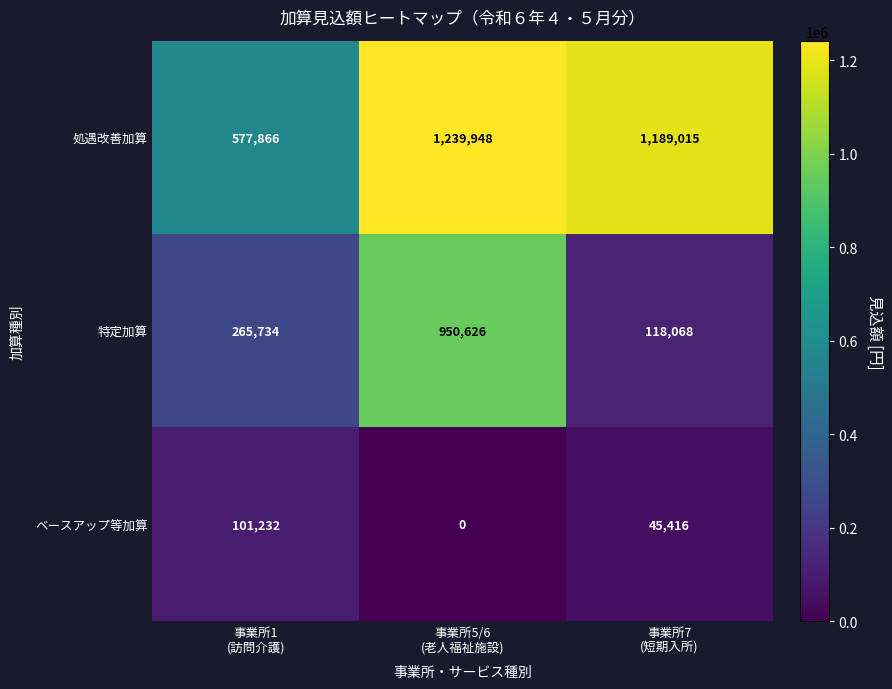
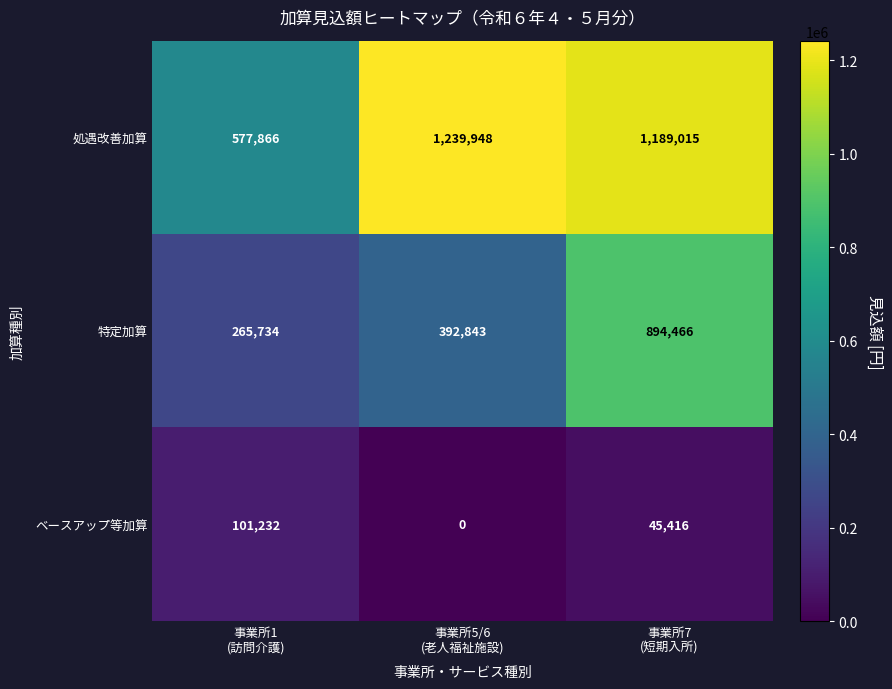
  {
    "処遇改善加算": {
      "事業所1 (訪問介護)": "577,866",
      "事業所5/6 (老人福祉施設)": "1,239,948",
      "事業所7 (短期入所)": "1,189,015"
    },
    "特定加算": {
      "事業所1 (訪問介護)": "265,734",
-     "事業所5/6 (老人福祉施設)": "950,626",
-     "事業所7 (短期入所)": "118,068"
+     "事業所5/6 (老人福祉施設)": "392,843",
+     "事業所7 (短期入所)": "894,466"
    },
    "ベースアップ等加算": {
      "事業所1 (訪問介護)": "101,232",
      "事業所5/6 (老人福祉施設)": "0",
      "事業所7 (短期入所)": "45,416"
    }
  }
